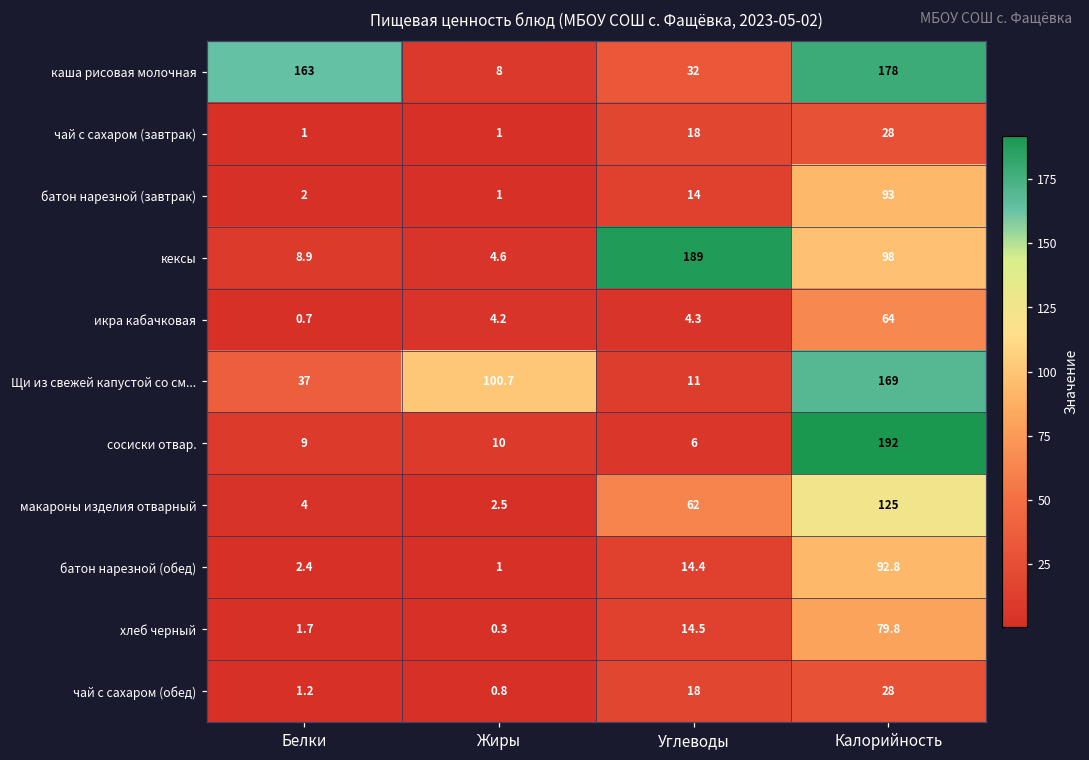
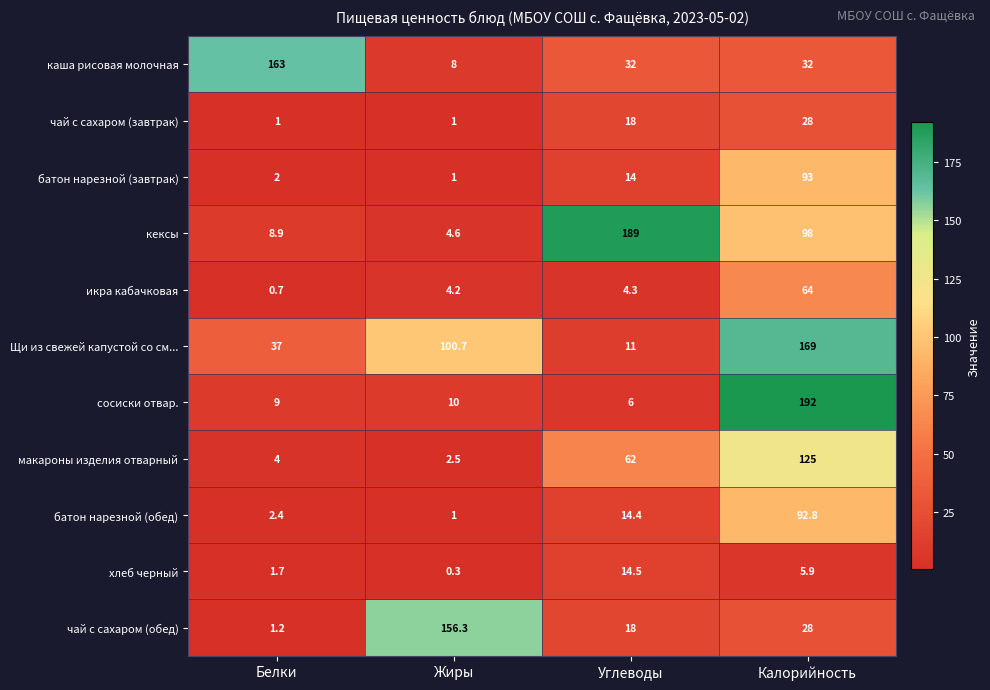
  {
    "каша рисовая молочная": {
      "Белки": 163,
      "Жиры": 8,
      "Углеводы": 32,
-     "Калорийность": 178
+     "Калорийность": 32
    },
    "чай с сахаром (завтрак)": {
      "Белки": 1,
      "Жиры": 1,
      "Углеводы": 18,
      "Калорийность": 28
    },
    "батон нарезной (завтрак)": {
      "Белки": 2,
      "Жиры": 1,
      "Углеводы": 14,
      "Калорийность": 93
    },
    "кексы": {
      "Белки": 8.9,
      "Жиры": 4.6,
      "Углеводы": 189,
      "Калорийность": 98
    },
    "икра кабачковая": {
      "Белки": 0.7,
      "Жиры": 4.2,
      "Углеводы": 4.3,
      "Калорийность": 64
    },
    "Щи из свежей капустой со см...": {
      "Белки": 37,
      "Жиры": 100.7,
      "Углеводы": 11,
      "Калорийность": 169
    },
    "сосиски отвар.": {
      "Белки": 9,
      "Жиры": 10,
      "Углеводы": 6,
      "Калорийность": 192
    },
    "макароны изделия отварный": {
      "Белки": 4,
      "Жиры": 2.5,
      "Углеводы": 62,
      "Калорийность": 125
    },
    "батон нарезной (обед)": {
      "Белки": 2.4,
      "Жиры": 1,
      "Углеводы": 14.4,
      "Калорийность": 92.8
    },
    "хлеб черный": {
      "Белки": 1.7,
      "Жиры": 0.3,
      "Углеводы": 14.5,
-     "Калорийность": 79.8
+     "Калорийность": 5.9
    },
    "чай с сахаром (обед)": {
      "Белки": 1.2,
-     "Жиры": 0.8,
+     "Жиры": 156.3,
      "Углеводы": 18,
      "Калорийность": 28
    }
  }
